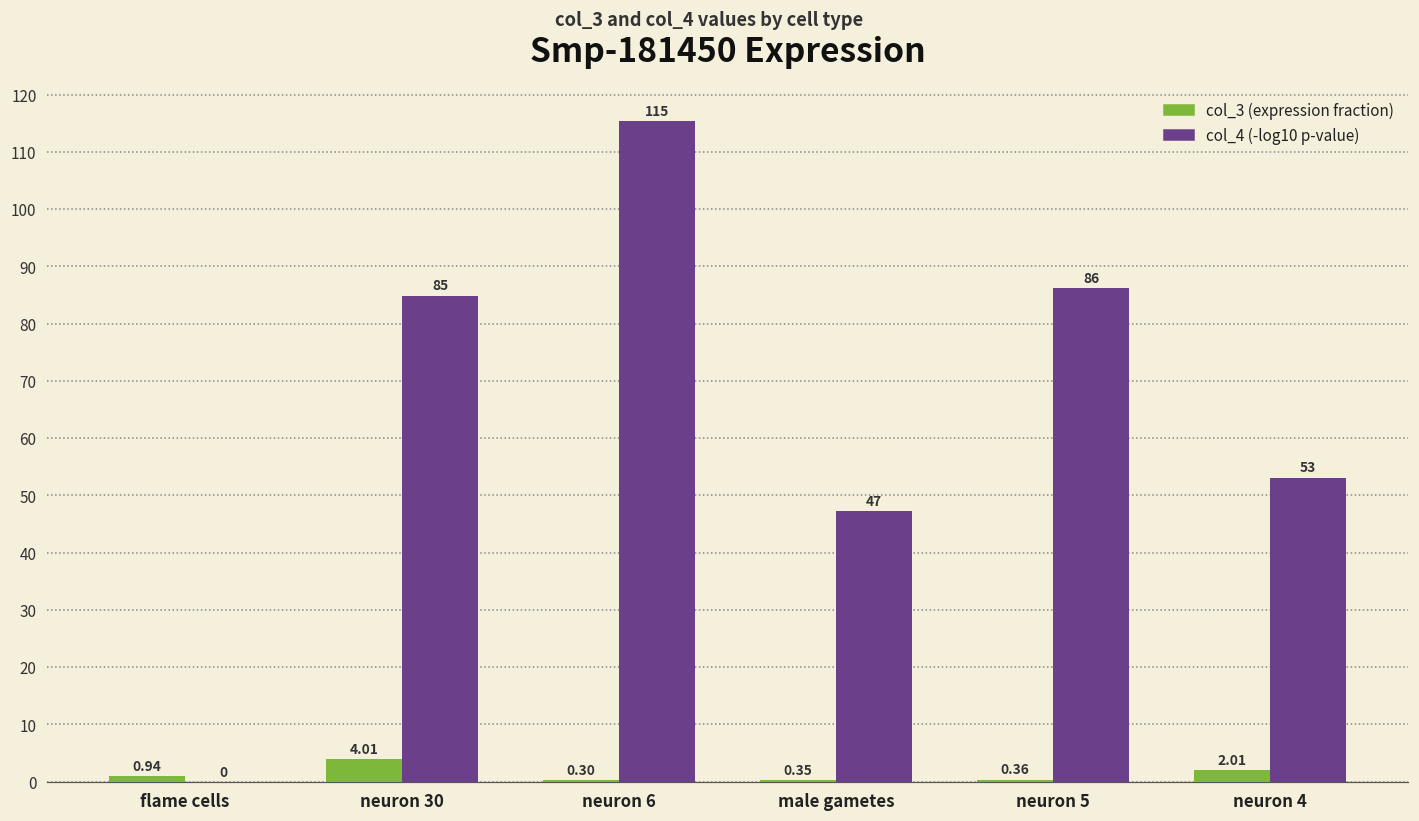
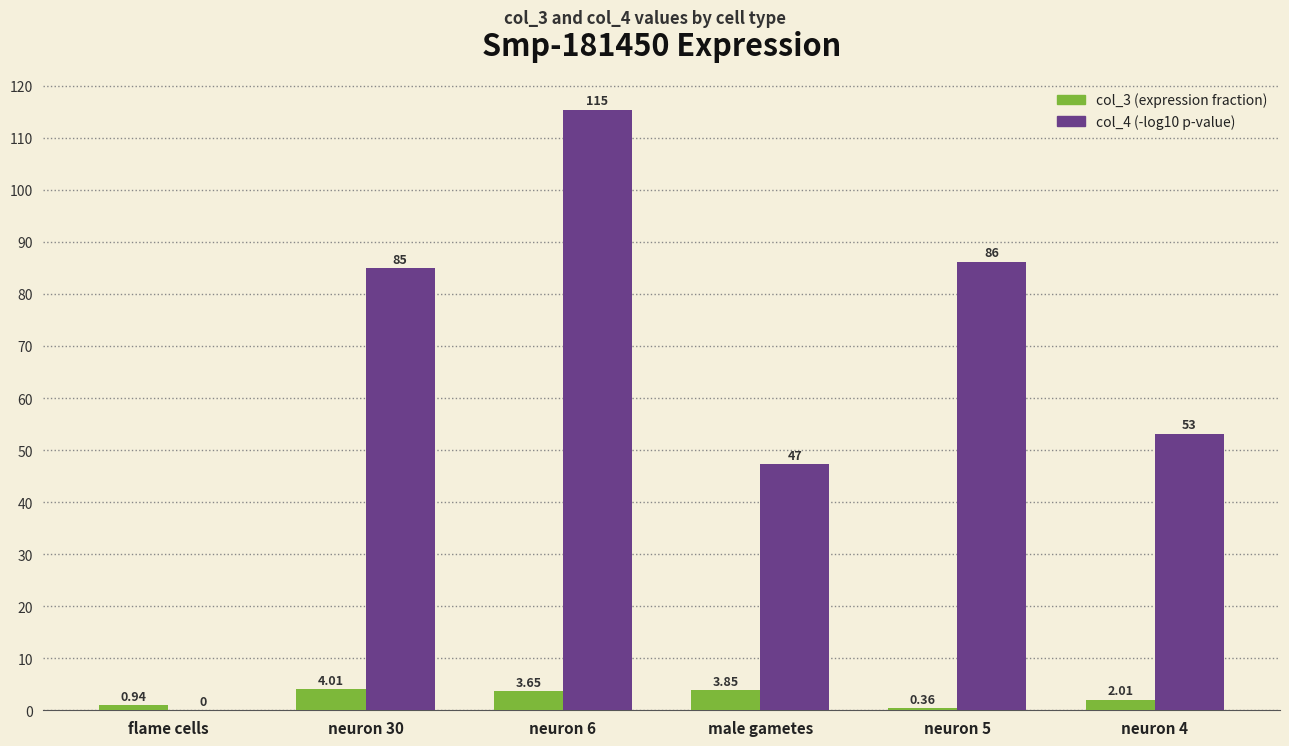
  {
    "col_3 (expression fraction)": {
      "flame cells": 0.94,
      "neuron 30": 4.01,
-     "neuron 6": 0.30,
-     "male gametes": 0.35,
+     "neuron 6": 3.65,
+     "male gametes": 3.85,
      "neuron 5": 0.36,
      "neuron 4": 2.01
    },
    "col_4 (-log10 p-value)": {
      "flame cells": 0,
      "neuron 30": 85,
      "neuron 6": 115,
      "male gametes": 47,
      "neuron 5": 86,
      "neuron 4": 53
    }
  }
